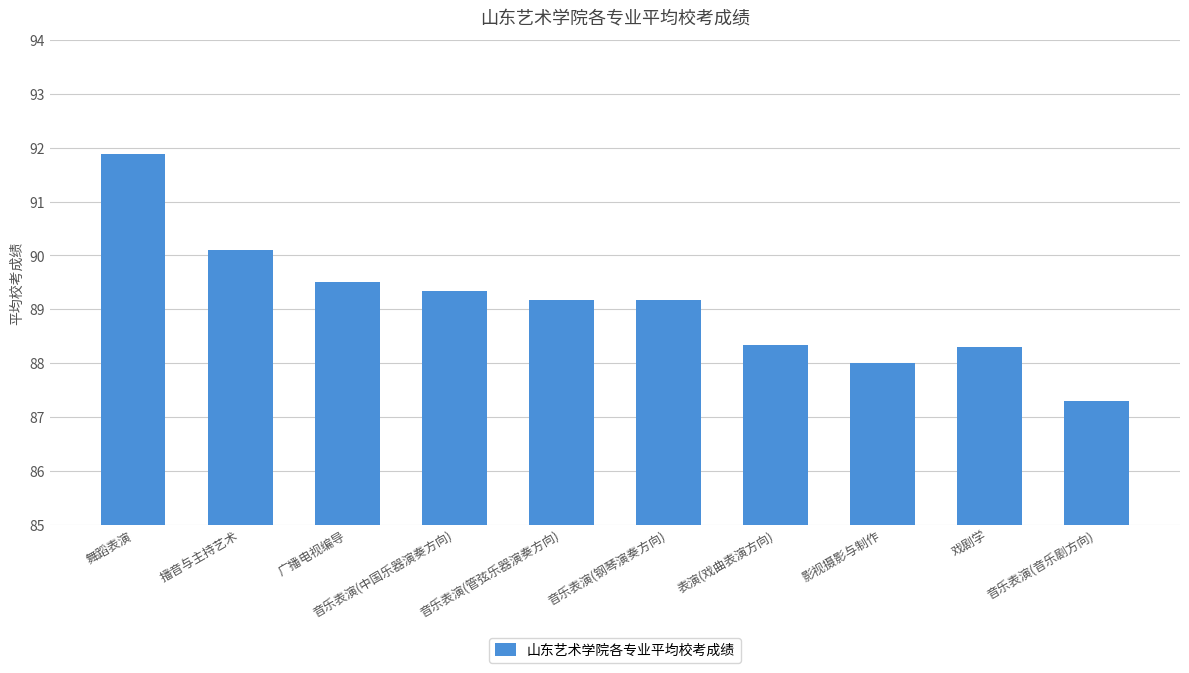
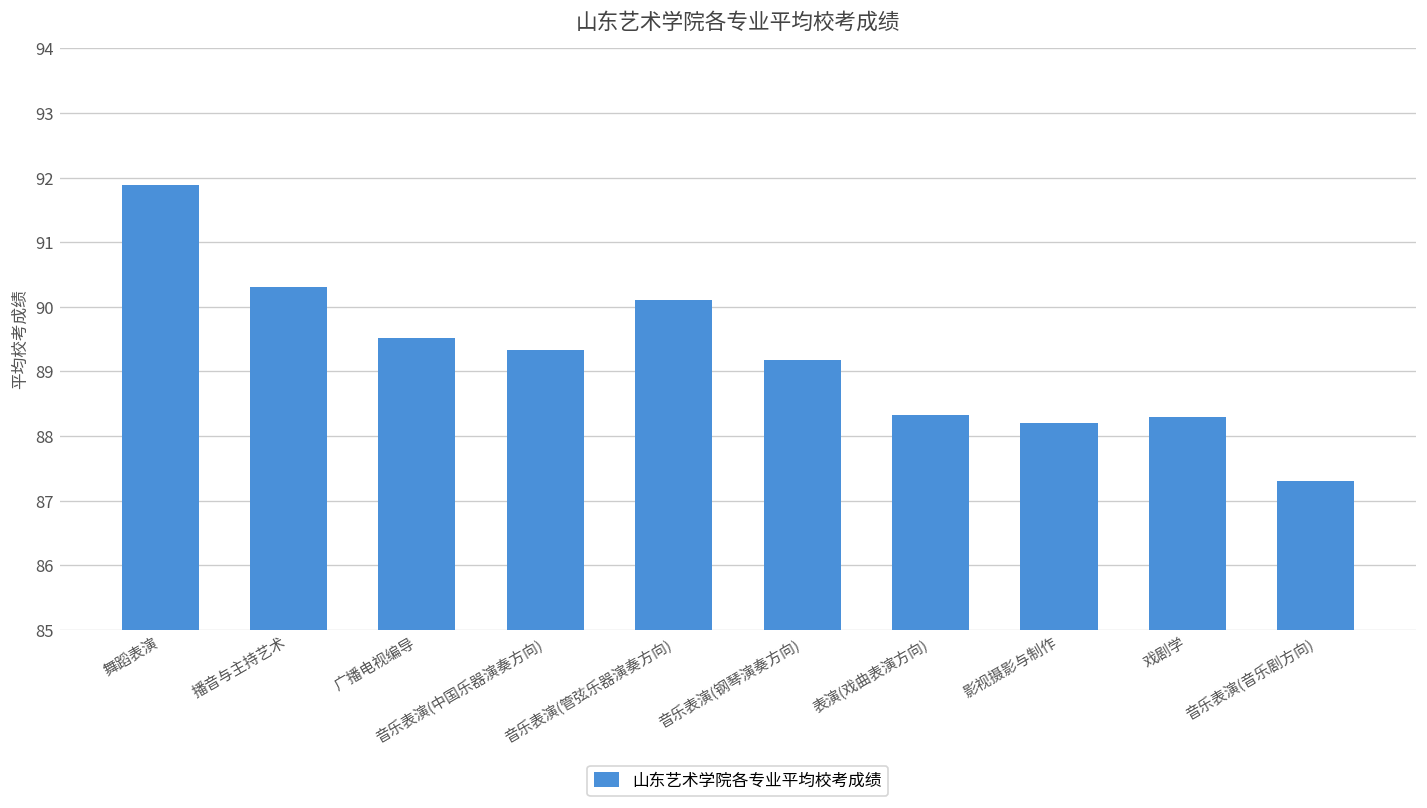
  {
    "舞蹈表演": 91.9,
-   "播音与主持艺术": 90.1,
+   "播音与主持艺术": 90.3,
    "广播电视编导": 89.5,
    "音乐表演(中国乐器演奏方向)": 89.3,
-   "音乐表演(管弦乐器演奏方向)": 89.2,
+   "音乐表演(管弦乐器演奏方向)": 90.1,
    "音乐表演(钢琴演奏方向)": 89.2,
    "表演(戏曲表演方向)": 88.3,
-   "影视摄影与制作": 88.0,
+   "影视摄影与制作": 88.2,
    "戏剧学": 88.3,
    "音乐表演(音乐剧方向)": 87.3
  }
